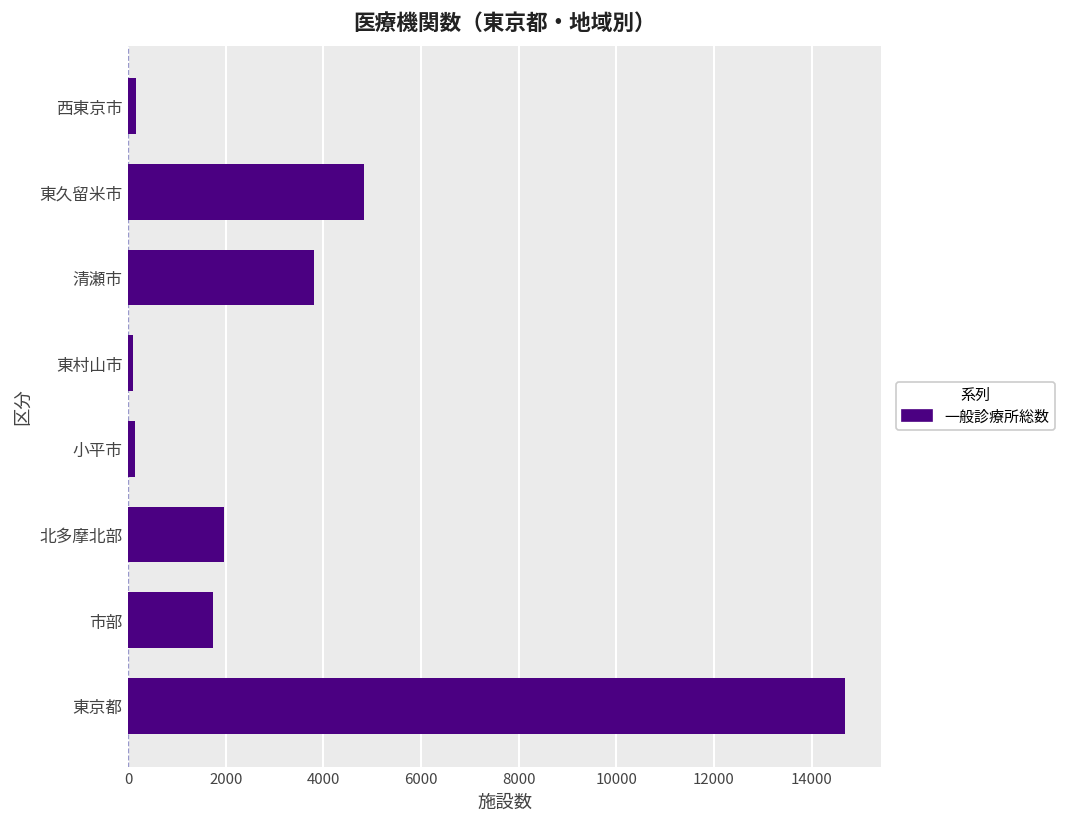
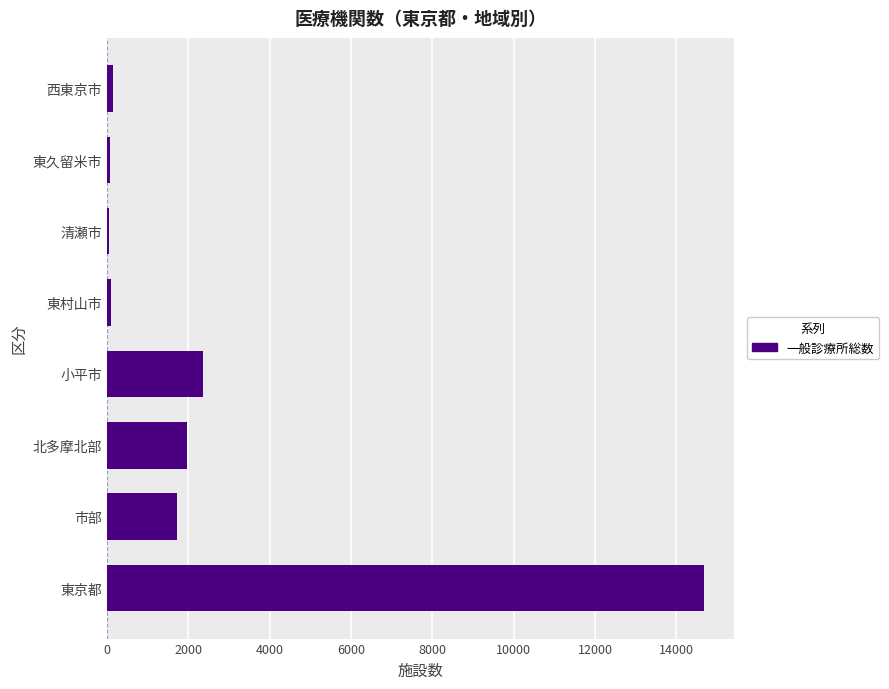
  {
    "西東京市": 200,
-   "東久留米市": 4800,
-   "清瀬市": 3800,
+   "東久留米市": 100,
+   "清瀬市": 0,
    "東村山市": 100,
-   "小平市": 100,
+   "小平市": 2400,
    "北多摩北部": 2000,
    "市部": 1700,
    "東京都": 14700
  }
